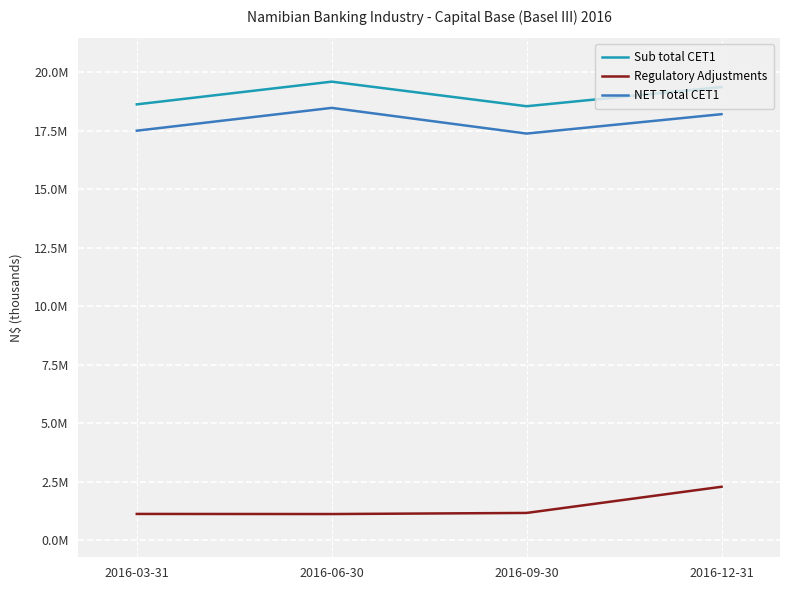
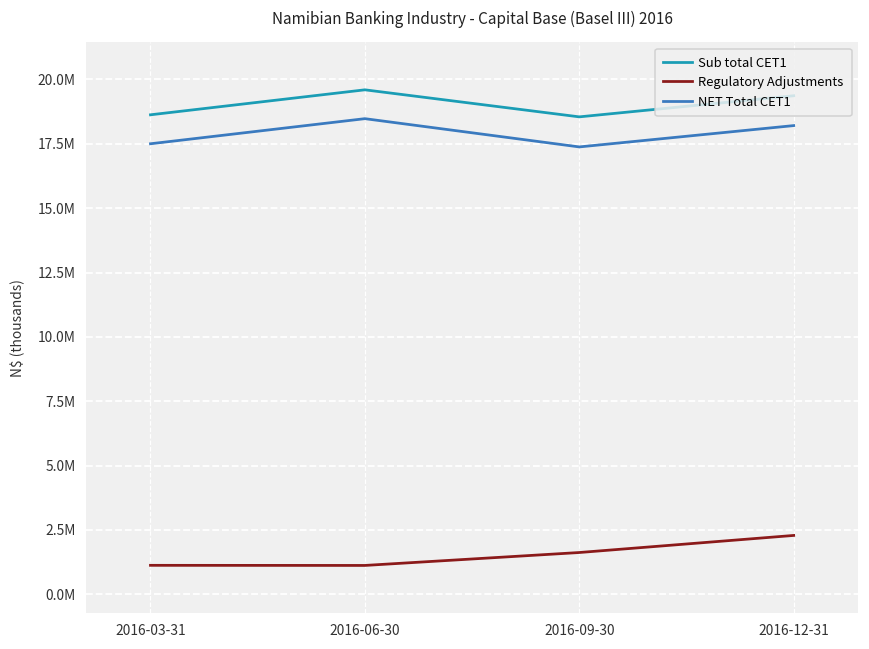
  {
    "Regulatory Adjustments": {
      "2016-03-31": 1100000,
      "2016-06-30": 1100000,
-     "2016-09-30": 1200000,
+     "2016-09-30": 1600000,
      "2016-12-31": 2300000
    }
  }
